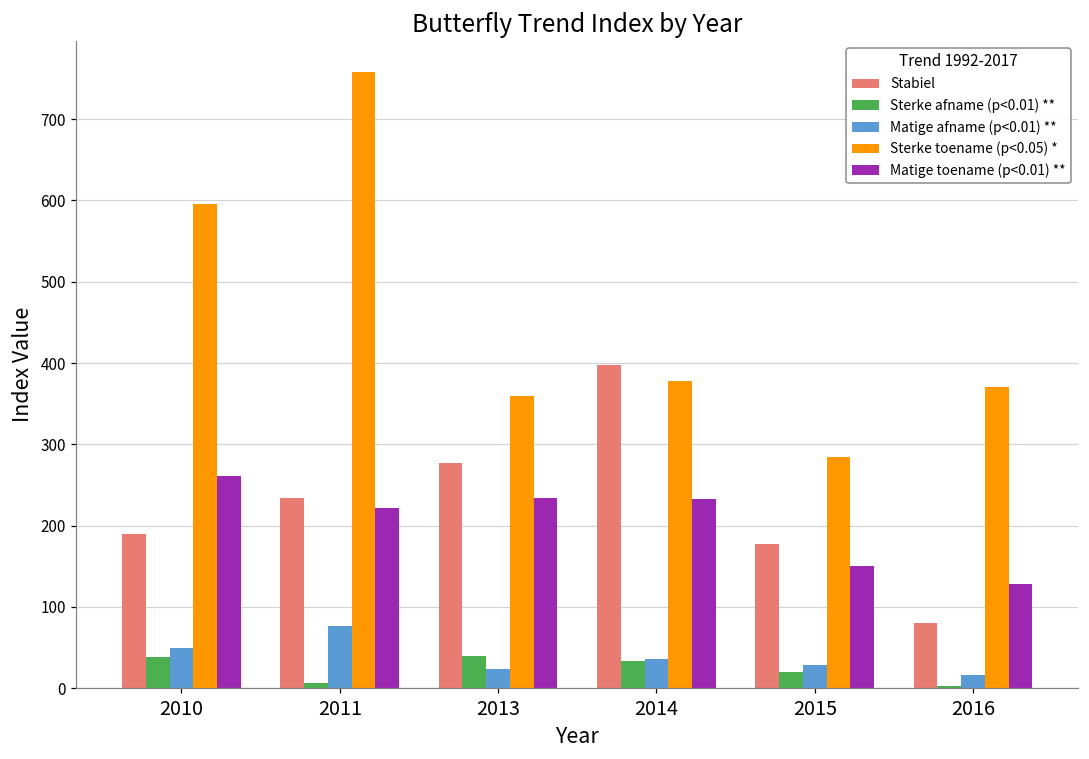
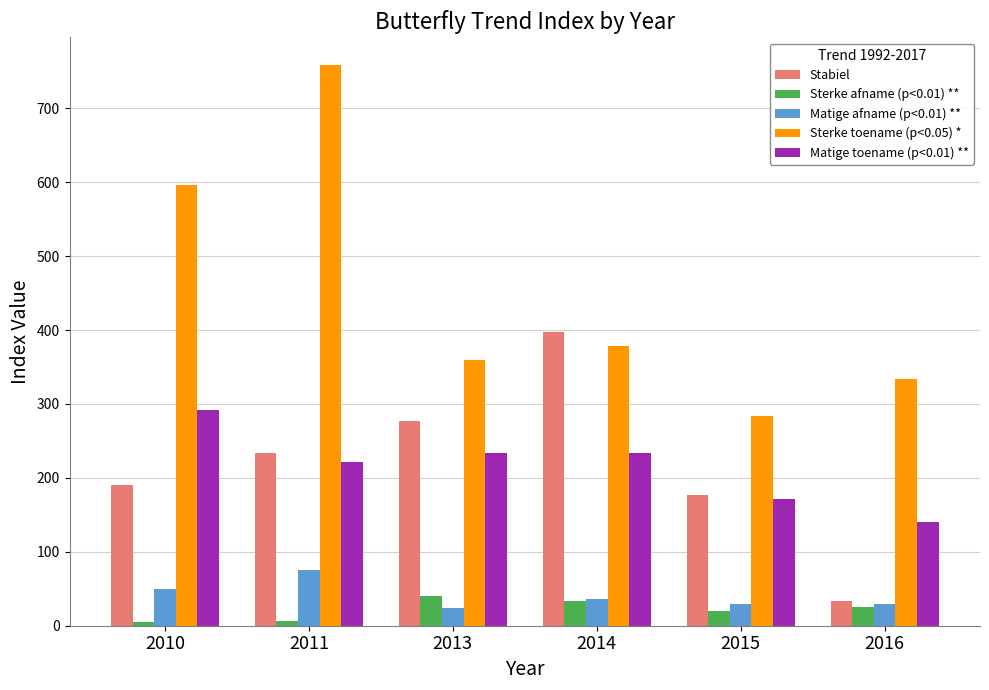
  {
    "Stabiel": {
      "2010": 190,
      "2011": 230,
      "2013": 280,
      "2014": 400,
      "2015": 180,
-     "2016": 80
+     "2016": 30
    },
    "Sterke afname (p<0.01) **": {
-     "2010": 40,
+     "2010": 10,
      "2011": 10,
      "2013": 40,
      "2014": 30,
      "2015": 20,
-     "2016": 0
+     "2016": 30
    },
    "Matige afname (p<0.01) **": {
      "2010": 50,
      "2011": 80,
      "2013": 20,
      "2014": 40,
      "2015": 30,
-     "2016": 20
+     "2016": 30
    },
    "Sterke toename (p<0.05) *": {
      "2010": 600,
      "2011": 760,
      "2013": 360,
      "2014": 380,
      "2015": 280,
-     "2016": 370
+     "2016": 330
    },
    "Matige toename (p<0.01) **": {
-     "2010": 260,
+     "2010": 290,
      "2011": 220,
      "2013": 230,
      "2014": 230,
-     "2015": 150,
-     "2016": 130
+     "2015": 170,
+     "2016": 140
    }
  }
